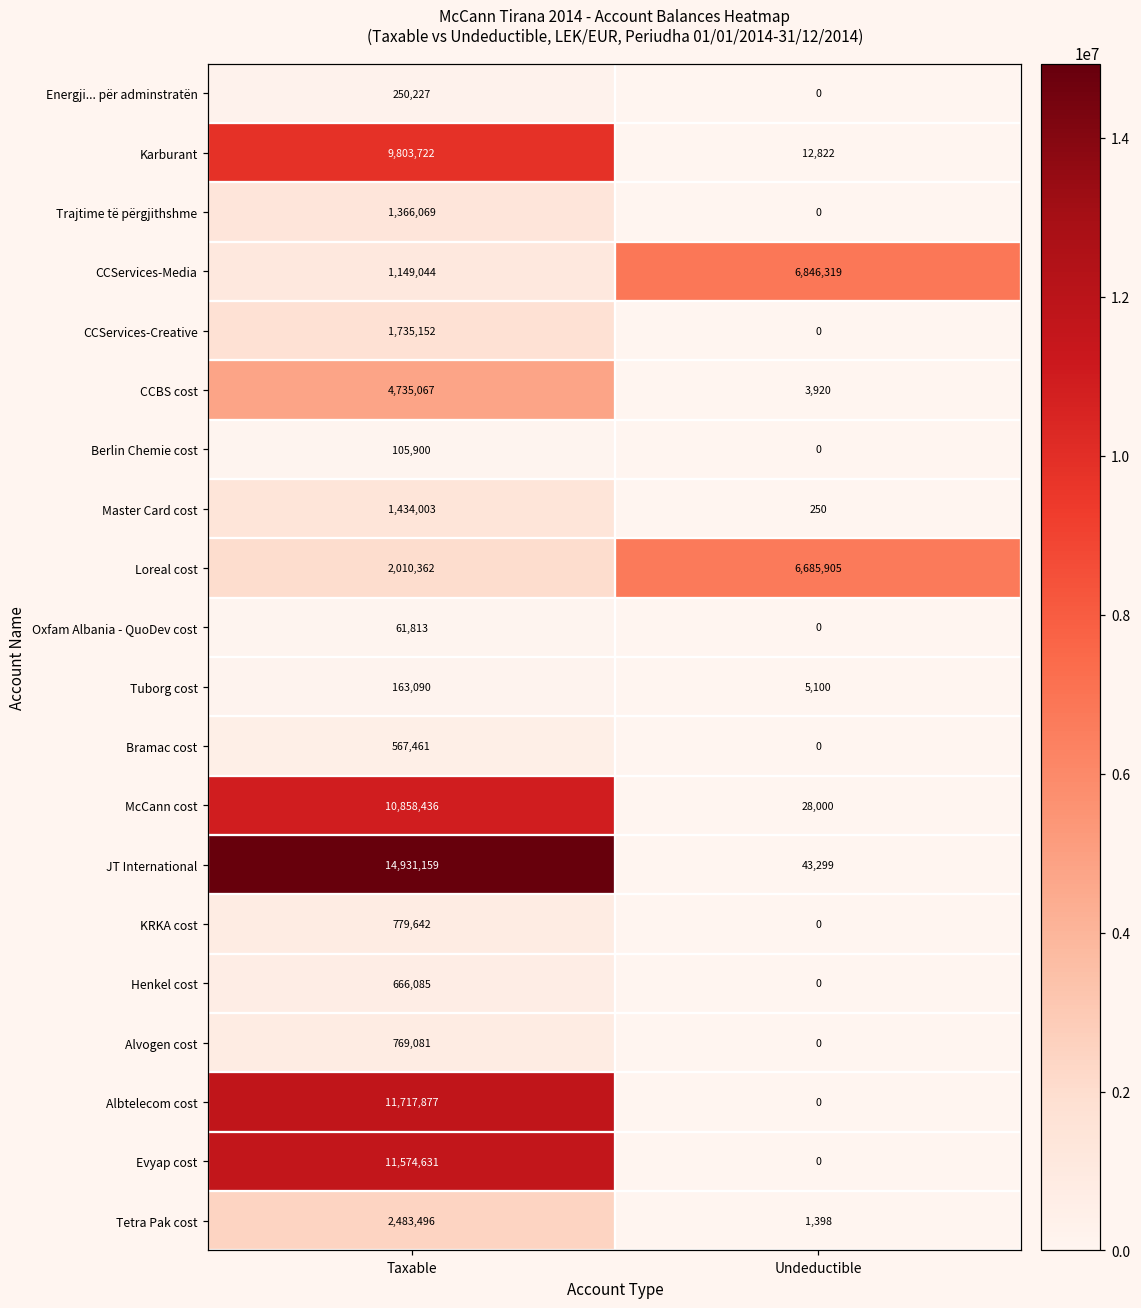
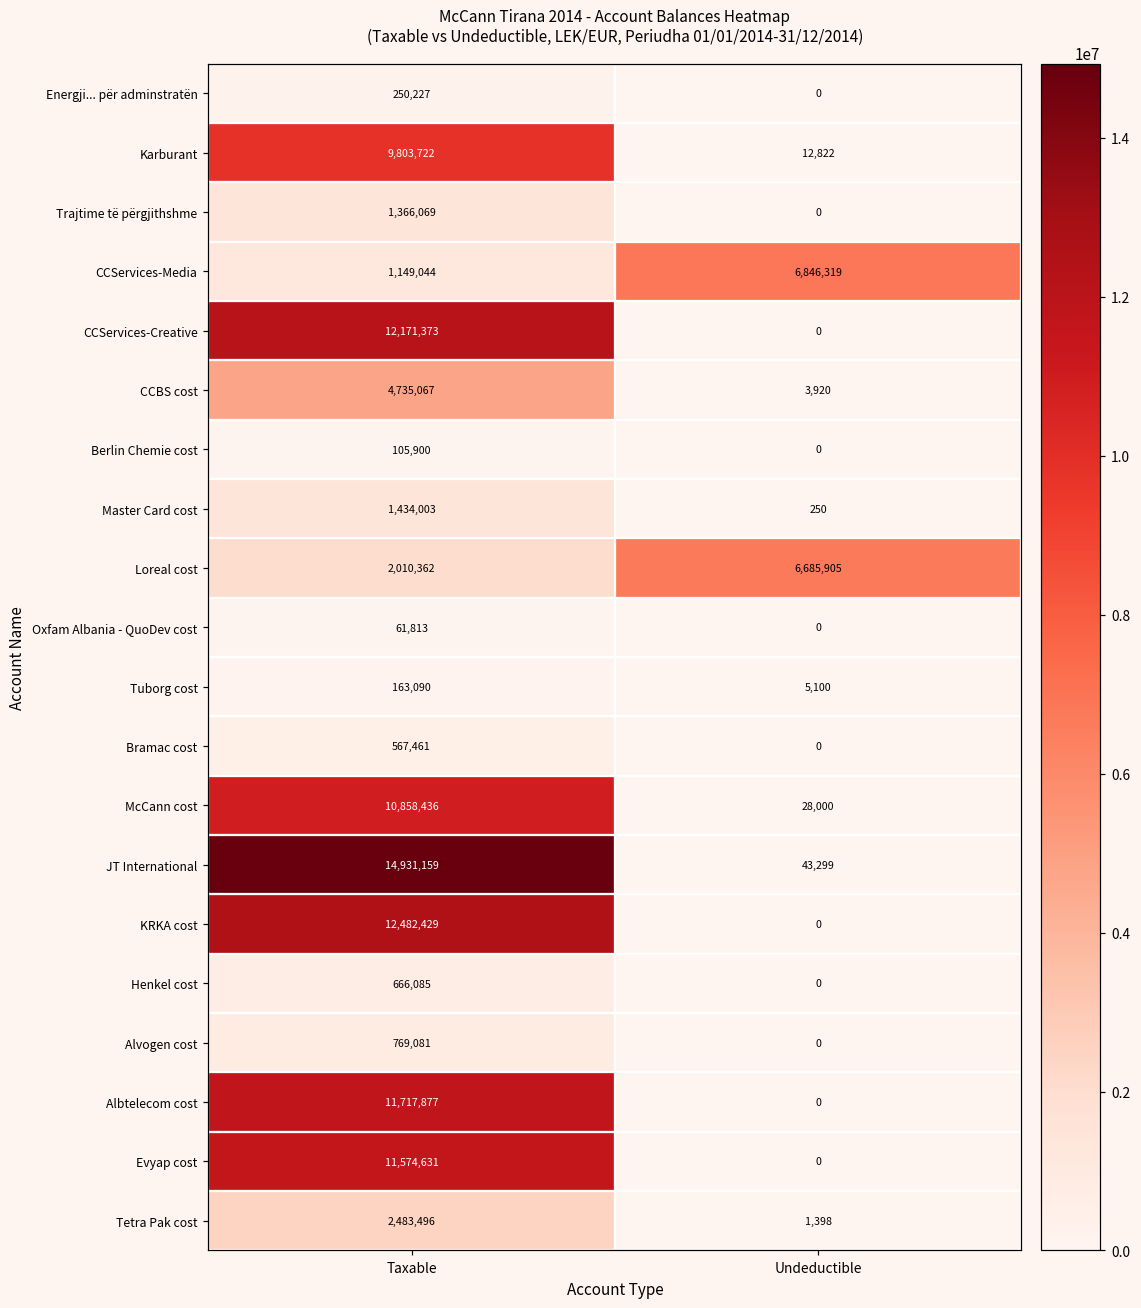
  {
    "Energji... për adminstratën": {
      "Taxable": "250,227",
      "Undeductible": "0"
    },
    "Karburant": {
      "Taxable": "9,803,722",
      "Undeductible": "12,822"
    },
    "Trajtime të përgjithshme": {
      "Taxable": "1,366,069",
      "Undeductible": "0"
    },
    "CCServices-Media": {
      "Taxable": "1,149,044",
      "Undeductible": "6,846,319"
    },
    "CCServices-Creative": {
-     "Taxable": "1,735,152",
+     "Taxable": "12,171,373",
      "Undeductible": "0"
    },
    "CCBS cost": {
      "Taxable": "4,735,067",
      "Undeductible": "3,920"
    },
    "Berlin Chemie cost": {
      "Taxable": "105,900",
      "Undeductible": "0"
    },
    "Master Card cost": {
      "Taxable": "1,434,003",
      "Undeductible": "250"
    },
    "Loreal cost": {
      "Taxable": "2,010,362",
      "Undeductible": "6,685,905"
    },
    "Oxfam Albania - QuoDev cost": {
      "Taxable": "61,813",
      "Undeductible": "0"
    },
    "Tuborg cost": {
      "Taxable": "163,090",
      "Undeductible": "5,100"
    },
    "Bramac cost": {
      "Taxable": "567,461",
      "Undeductible": "0"
    },
    "McCann cost": {
      "Taxable": "10,858,436",
      "Undeductible": "28,000"
    },
    "JT International": {
      "Taxable": "14,931,159",
      "Undeductible": "43,299"
    },
    "KRKA cost": {
-     "Taxable": "779,642",
+     "Taxable": "12,482,429",
      "Undeductible": "0"
    },
    "Henkel cost": {
      "Taxable": "666,085",
      "Undeductible": "0"
    },
    "Alvogen cost": {
      "Taxable": "769,081",
      "Undeductible": "0"
    },
    "Albtelecom cost": {
      "Taxable": "11,717,877",
      "Undeductible": "0"
    },
    "Evyap cost": {
      "Taxable": "11,574,631",
      "Undeductible": "0"
    },
    "Tetra Pak cost": {
      "Taxable": "2,483,496",
      "Undeductible": "1,398"
    }
  }
